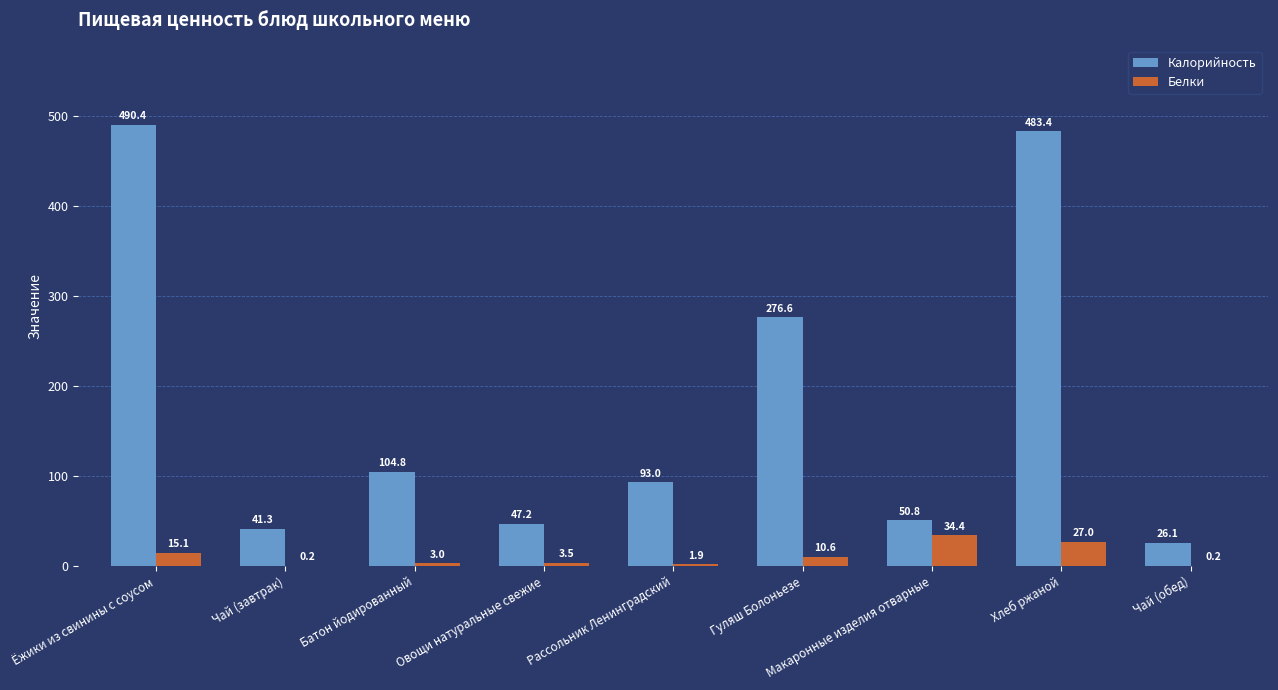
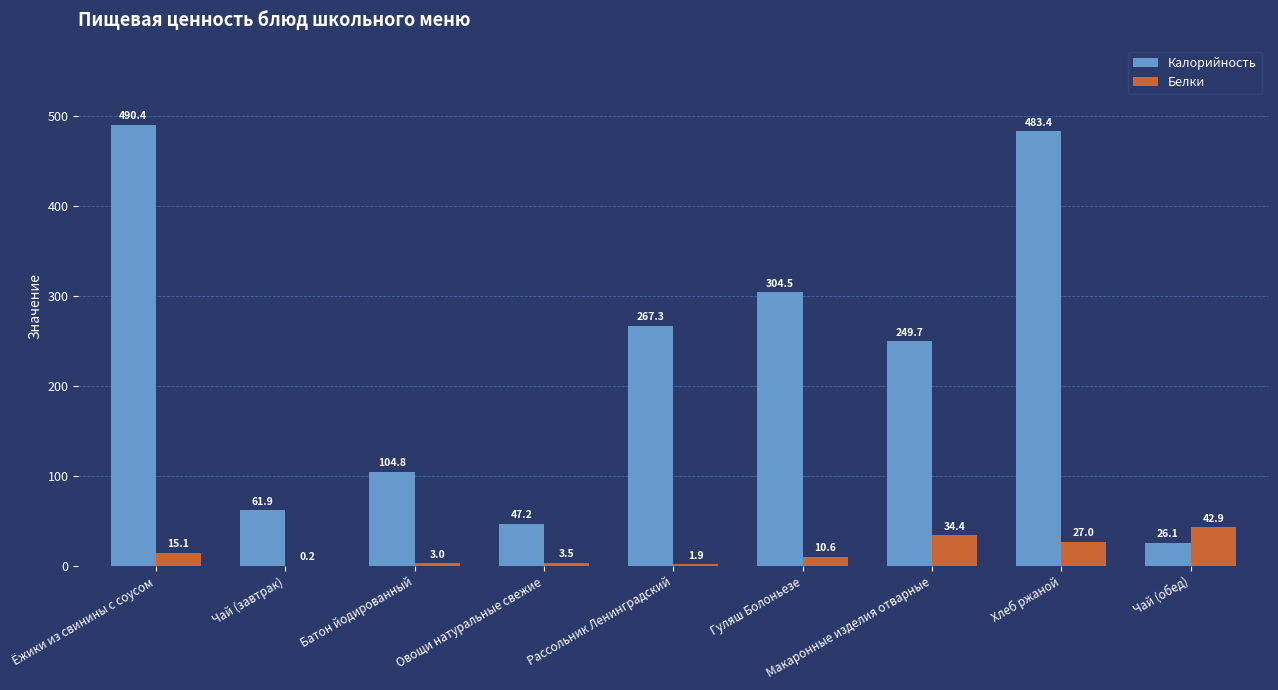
  {
    "Калорийность": {
      "Ёжики из свинины с соусом": 490.4,
-     "Чай (завтрак)": 41.3,
+     "Чай (завтрак)": 61.9,
      "Батон йодированный": 104.8,
      "Овощи натуральные свежие": 47.2,
-     "Рассольник Ленинградский": 93.0,
-     "Гуляш Болоньезе": 276.6,
-     "Макаронные изделия отварные": 50.8,
+     "Рассольник Ленинградский": 267.3,
+     "Гуляш Болоньезе": 304.5,
+     "Макаронные изделия отварные": 249.7,
      "Хлеб ржаной": 483.4,
      "Чай (обед)": 26.1
    },
    "Белки": {
      "Ёжики из свинины с соусом": 15.1,
      "Чай (завтрак)": 0.2,
      "Батон йодированный": 3.0,
      "Овощи натуральные свежие": 3.5,
      "Рассольник Ленинградский": 1.9,
      "Гуляш Болоньезе": 10.6,
      "Макаронные изделия отварные": 34.4,
      "Хлеб ржаной": 27.0,
-     "Чай (обед)": 0.2
+     "Чай (обед)": 42.9
    }
  }
